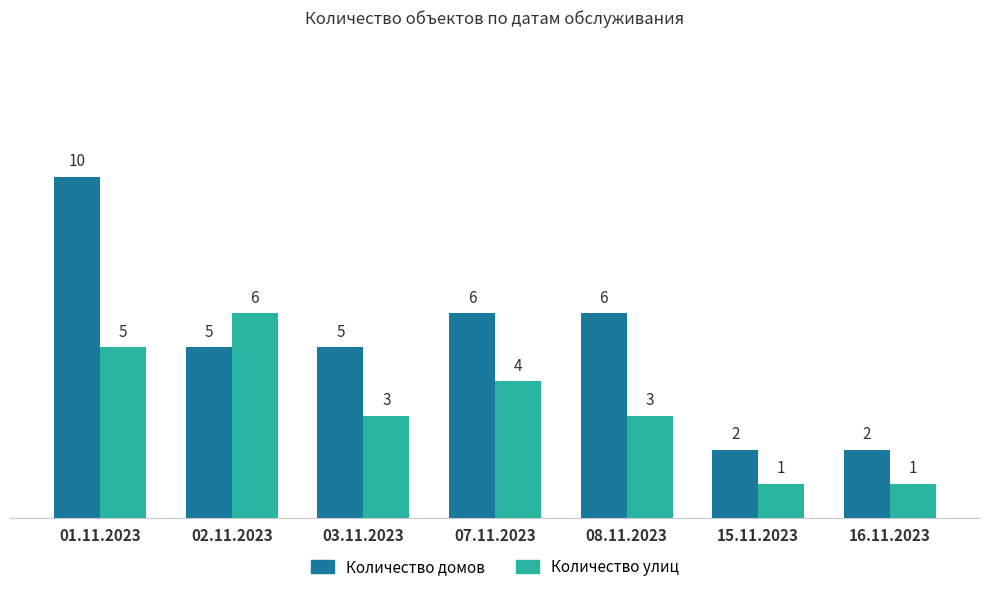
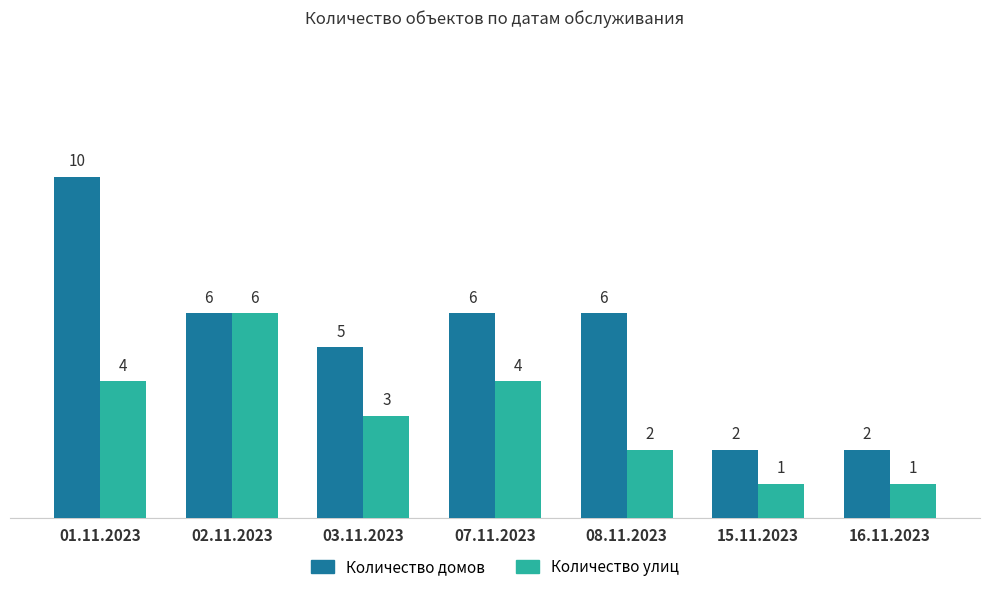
  {
    "Количество домов": {
      "01.11.2023": 10,
-     "02.11.2023": 5,
+     "02.11.2023": 6,
      "03.11.2023": 5,
      "07.11.2023": 6,
      "08.11.2023": 6,
      "15.11.2023": 2,
      "16.11.2023": 2
    },
    "Количество улиц": {
-     "01.11.2023": 5,
+     "01.11.2023": 4,
      "02.11.2023": 6,
      "03.11.2023": 3,
      "07.11.2023": 4,
-     "08.11.2023": 3,
+     "08.11.2023": 2,
      "15.11.2023": 1,
      "16.11.2023": 1
    }
  }
